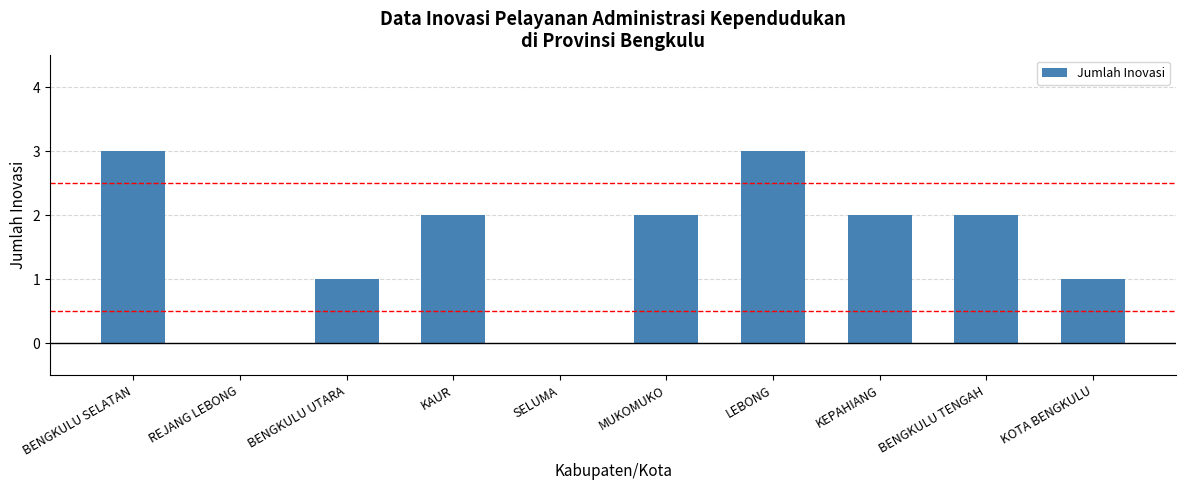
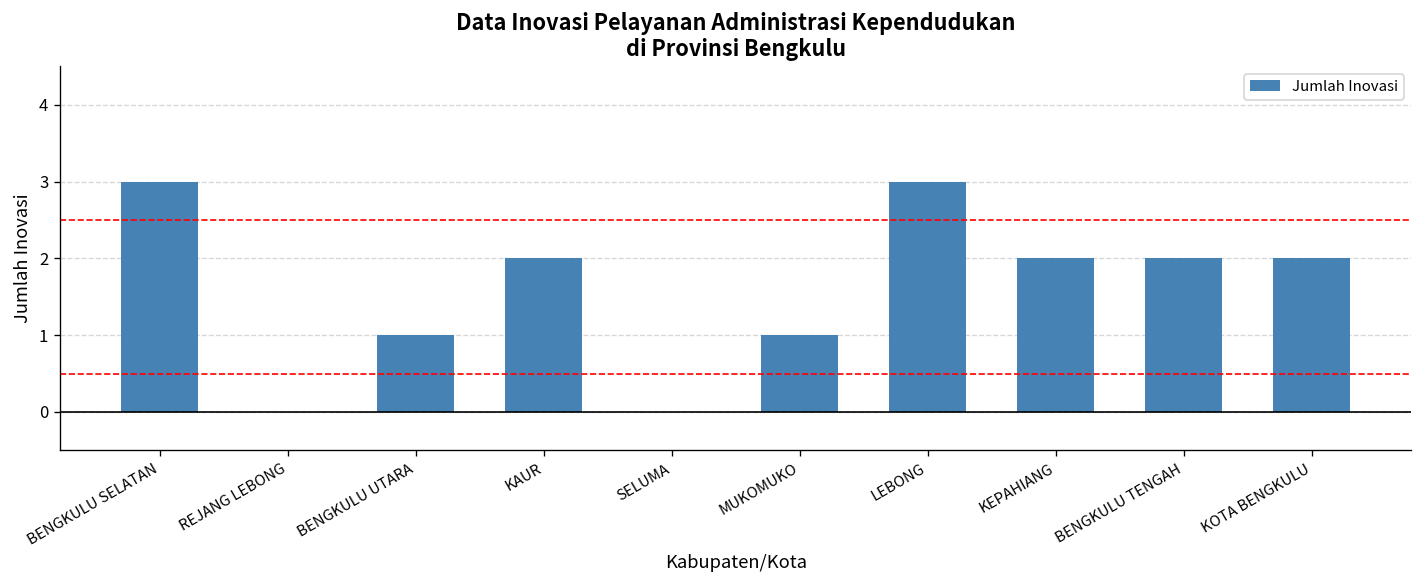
  {
    "BENGKULU SELATAN": 3,
    "REJANG LEBONG": 0,
    "BENGKULU UTARA": 1,
    "KAUR": 2,
    "SELUMA": 0,
-   "MUKOMUKO": 2,
+   "MUKOMUKO": 1,
    "LEBONG": 3,
    "KEPAHIANG": 2,
    "BENGKULU TENGAH": 2,
-   "KOTA BENGKULU": 1
+   "KOTA BENGKULU": 2
  }
